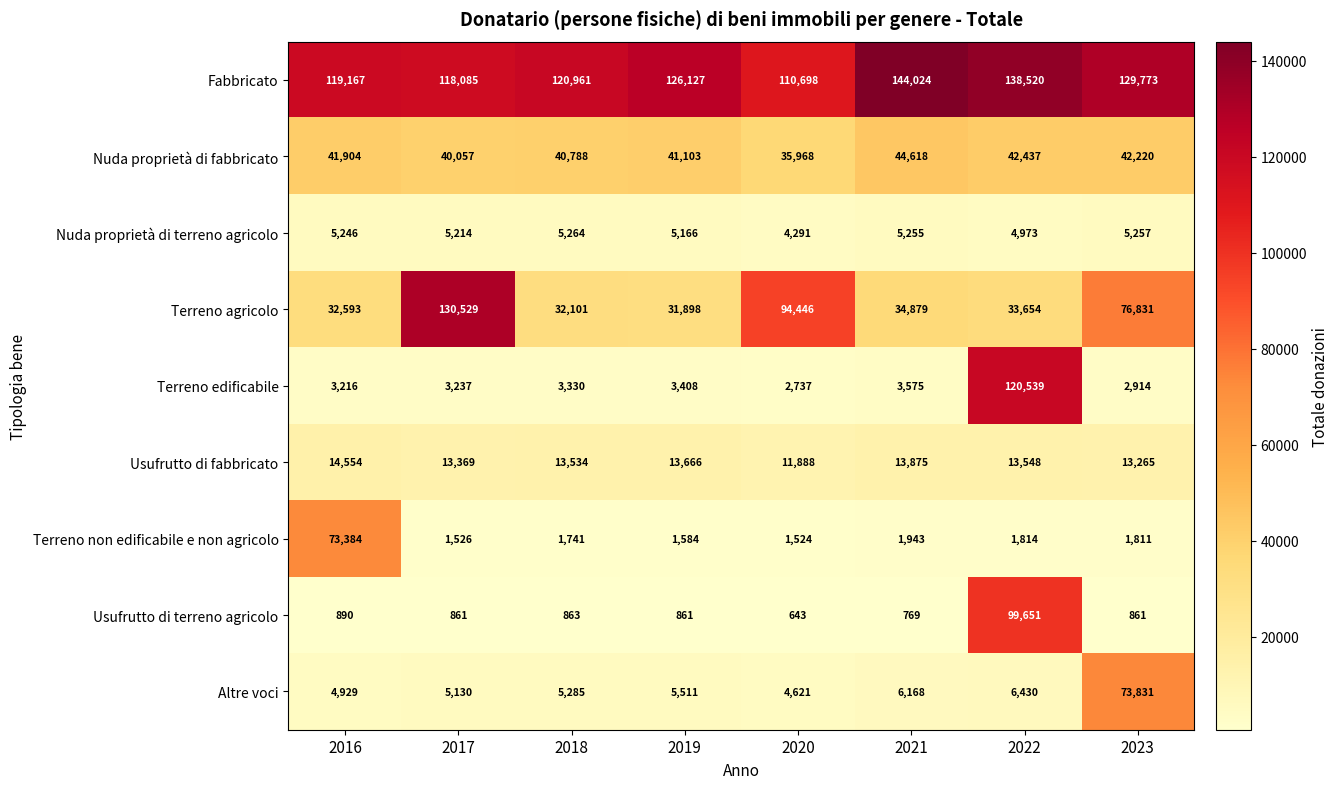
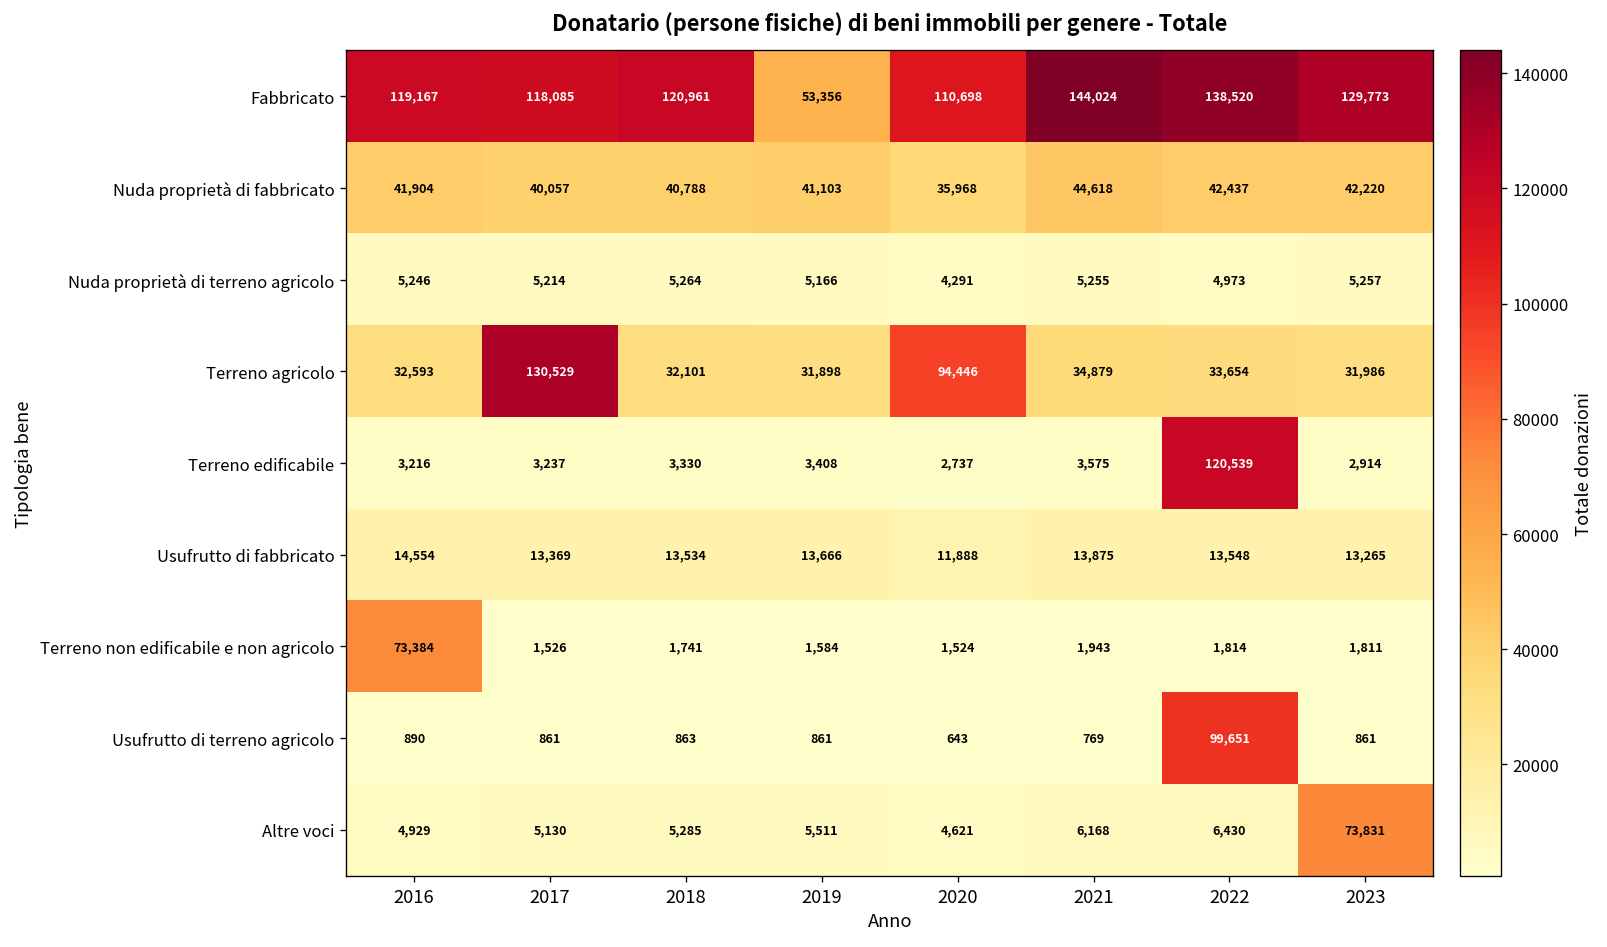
  {
    "Fabbricato": {
      "2016": "119,167",
      "2017": "118,085",
      "2018": "120,961",
-     "2019": "126,127",
+     "2019": "53,356",
      "2020": "110,698",
      "2021": "144,024",
      "2022": "138,520",
      "2023": "129,773"
    },
    "Nuda proprietà di fabbricato": {
      "2016": "41,904",
      "2017": "40,057",
      "2018": "40,788",
      "2019": "41,103",
      "2020": "35,968",
      "2021": "44,618",
      "2022": "42,437",
      "2023": "42,220"
    },
    "Nuda proprietà di terreno agricolo": {
      "2016": "5,246",
      "2017": "5,214",
      "2018": "5,264",
      "2019": "5,166",
      "2020": "4,291",
      "2021": "5,255",
      "2022": "4,973",
      "2023": "5,257"
    },
    "Terreno agricolo": {
      "2016": "32,593",
      "2017": "130,529",
      "2018": "32,101",
      "2019": "31,898",
      "2020": "94,446",
      "2021": "34,879",
      "2022": "33,654",
-     "2023": "76,831"
+     "2023": "31,986"
    },
    "Terreno edificabile": {
      "2016": "3,216",
      "2017": "3,237",
      "2018": "3,330",
      "2019": "3,408",
      "2020": "2,737",
      "2021": "3,575",
      "2022": "120,539",
      "2023": "2,914"
    },
    "Usufrutto di fabbricato": {
      "2016": "14,554",
      "2017": "13,369",
      "2018": "13,534",
      "2019": "13,666",
      "2020": "11,888",
      "2021": "13,875",
      "2022": "13,548",
      "2023": "13,265"
    },
    "Terreno non edificabile e non agricolo": {
      "2016": "73,384",
      "2017": "1,526",
      "2018": "1,741",
      "2019": "1,584",
      "2020": "1,524",
      "2021": "1,943",
      "2022": "1,814",
      "2023": "1,811"
    },
    "Usufrutto di terreno agricolo": {
      "2016": "890",
      "2017": "861",
      "2018": "863",
      "2019": "861",
      "2020": "643",
      "2021": "769",
      "2022": "99,651",
      "2023": "861"
    },
    "Altre voci": {
      "2016": "4,929",
      "2017": "5,130",
      "2018": "5,285",
      "2019": "5,511",
      "2020": "4,621",
      "2021": "6,168",
      "2022": "6,430",
      "2023": "73,831"
    }
  }
